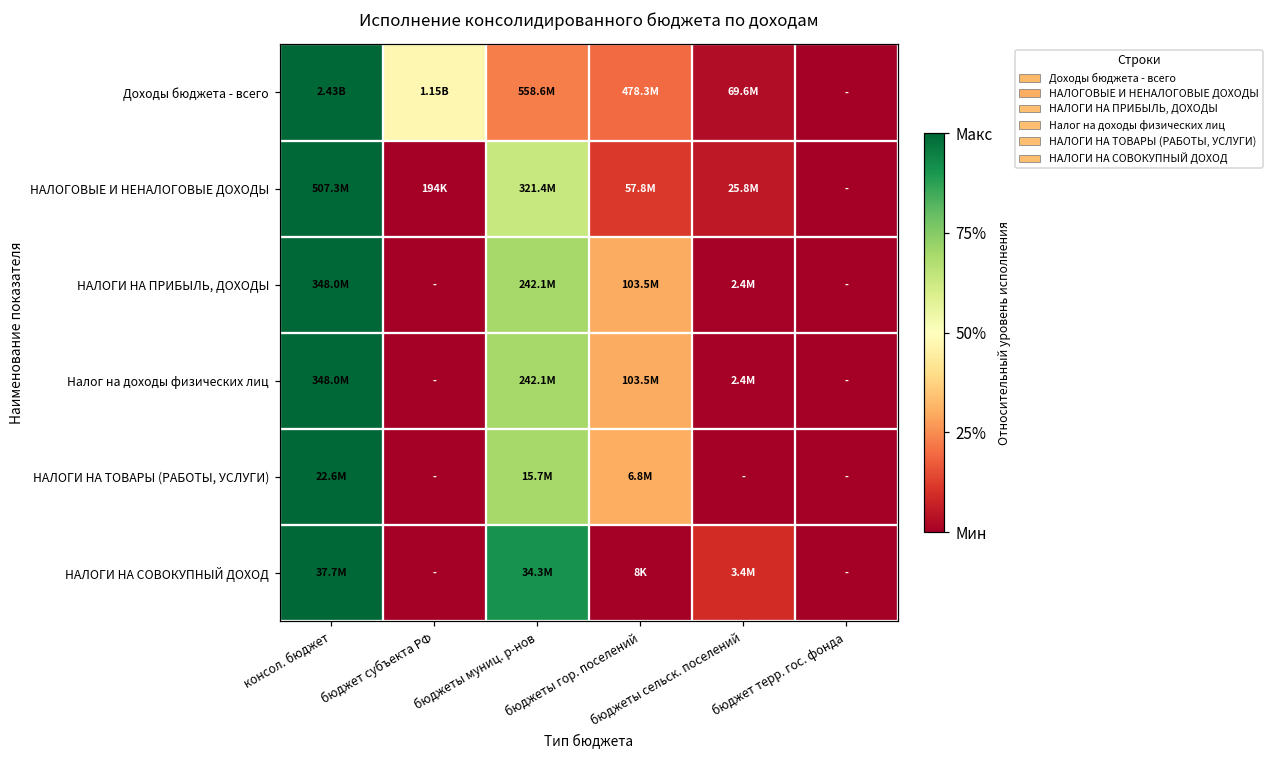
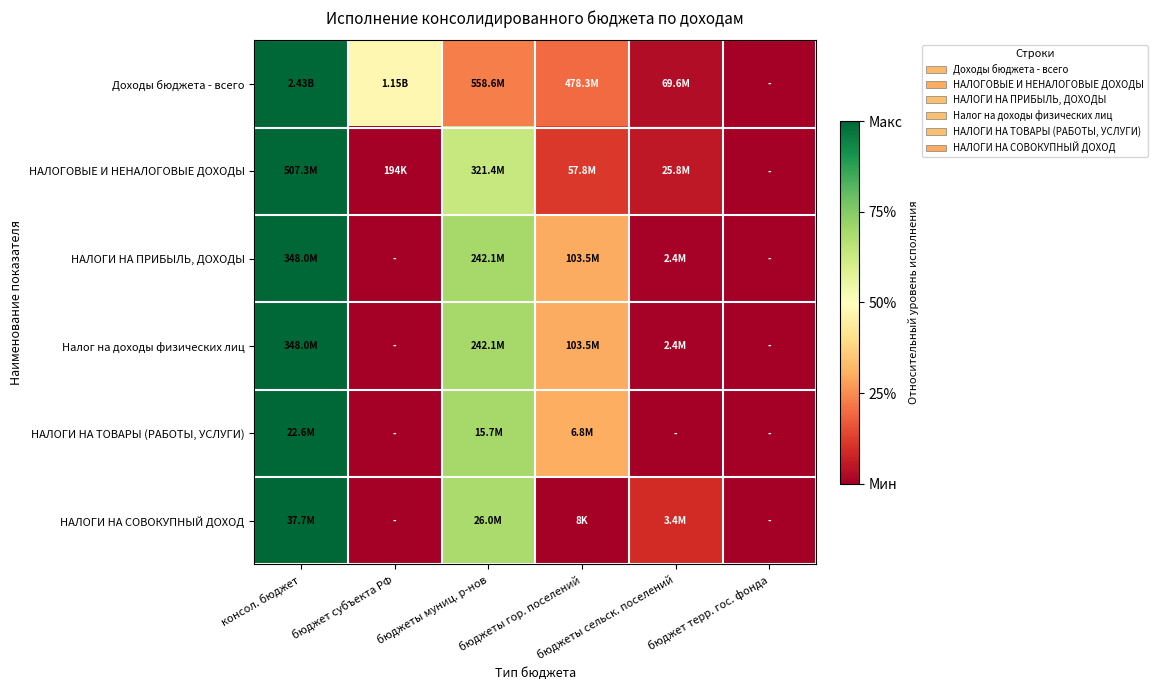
  {
    "Доходы бюджета - всего": {
      "консол. бюджет": "2.43B",
      "бюджет субъекта РФ": "1.15B",
      "бюджеты муниц. р-нов": "558.6M",
      "бюджеты гор. поселений": "478.3M",
      "бюджеты сельск. поселений": "69.6M"
    },
    "НАЛОГОВЫЕ И НЕНАЛОГОВЫЕ ДОХОДЫ": {
      "консол. бюджет": "507.3M",
      "бюджет субъекта РФ": "194K",
      "бюджеты муниц. р-нов": "321.4M",
      "бюджеты гор. поселений": "57.8M",
      "бюджеты сельск. поселений": "25.8M"
    },
    "НАЛОГИ НА ПРИБЫЛЬ, ДОХОДЫ": {
      "консол. бюджет": "348.0M",
      "бюджеты муниц. р-нов": "242.1M",
      "бюджеты гор. поселений": "103.5M",
      "бюджеты сельск. поселений": "2.4M"
    },
    "Налог на доходы физических лиц": {
      "консол. бюджет": "348.0M",
      "бюджеты муниц. р-нов": "242.1M",
      "бюджеты гор. поселений": "103.5M",
      "бюджеты сельск. поселений": "2.4M"
    },
    "НАЛОГИ НА ТОВАРЫ (РАБОТЫ, УСЛУГИ)": {
      "консол. бюджет": "22.6M",
      "бюджеты муниц. р-нов": "15.7M",
      "бюджеты гор. поселений": "6.8M"
    },
    "НАЛОГИ НА СОВОКУПНЫЙ ДОХОД": {
      "консол. бюджет": "37.7M",
-     "бюджеты муниц. р-нов": "34.3M",
+     "бюджеты муниц. р-нов": "26.0M",
      "бюджеты гор. поселений": "8K",
      "бюджеты сельск. поселений": "3.4M"
    }
  }
